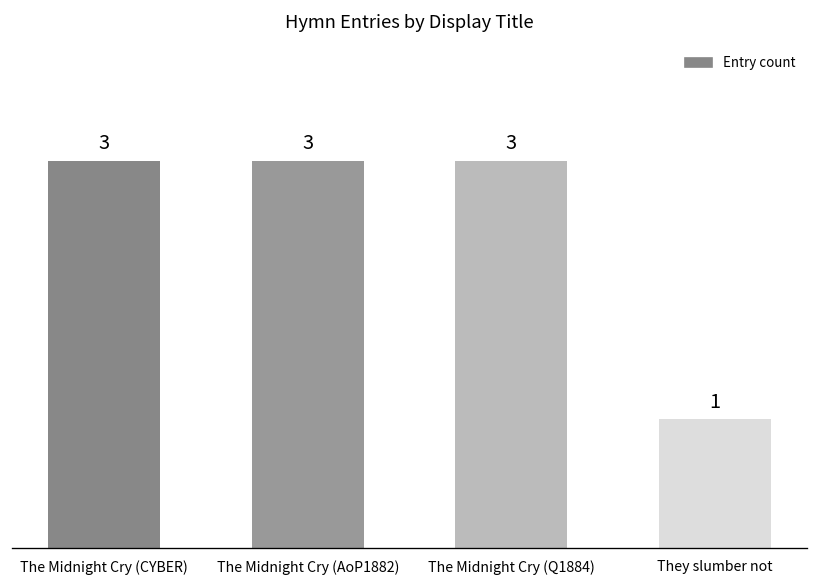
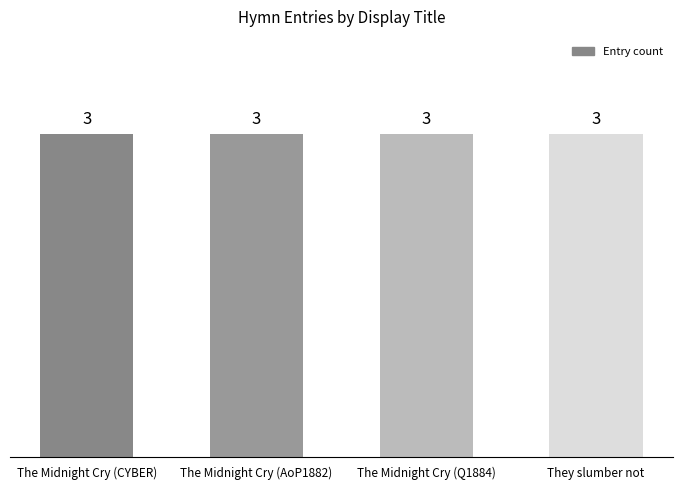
  {
    "The Midnight Cry (CYBER)": 3,
    "The Midnight Cry (AoP1882)": 3,
    "The Midnight Cry (Q1884)": 3,
-   "They slumber not": 1
+   "They slumber not": 3
  }
